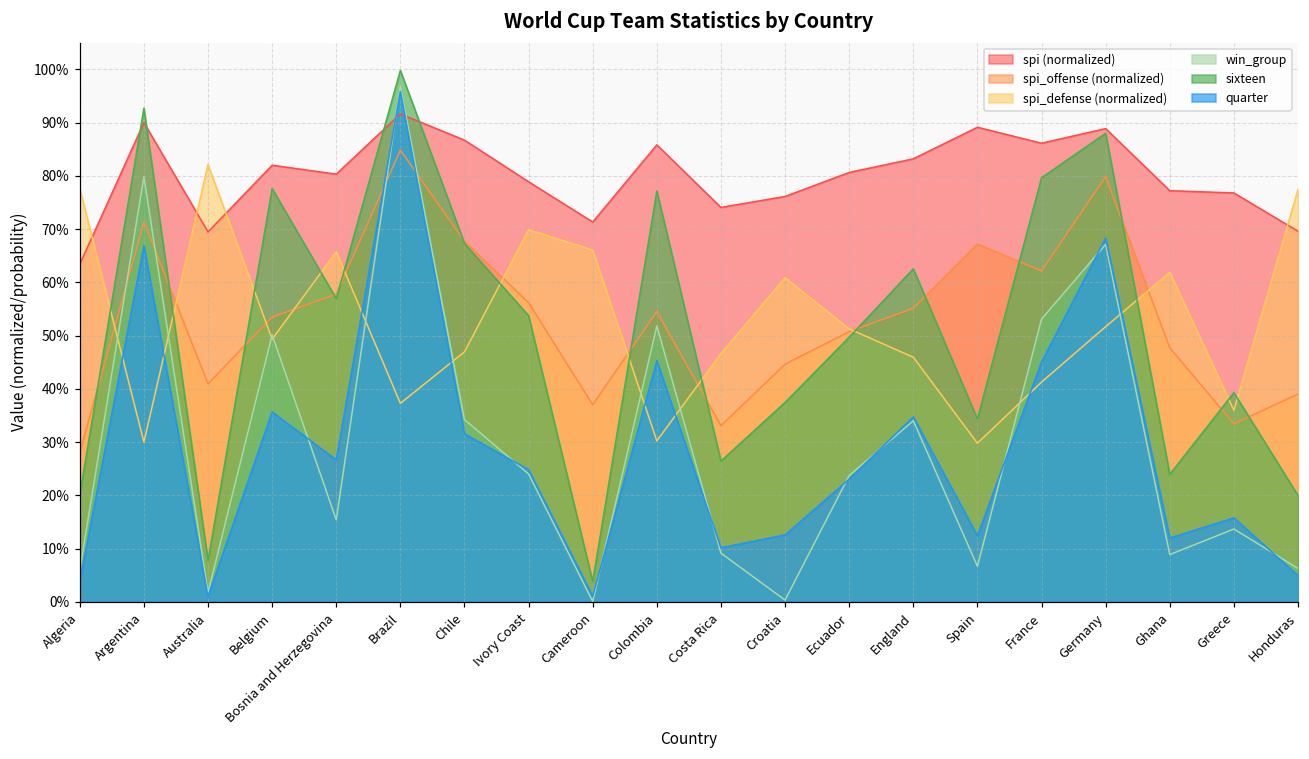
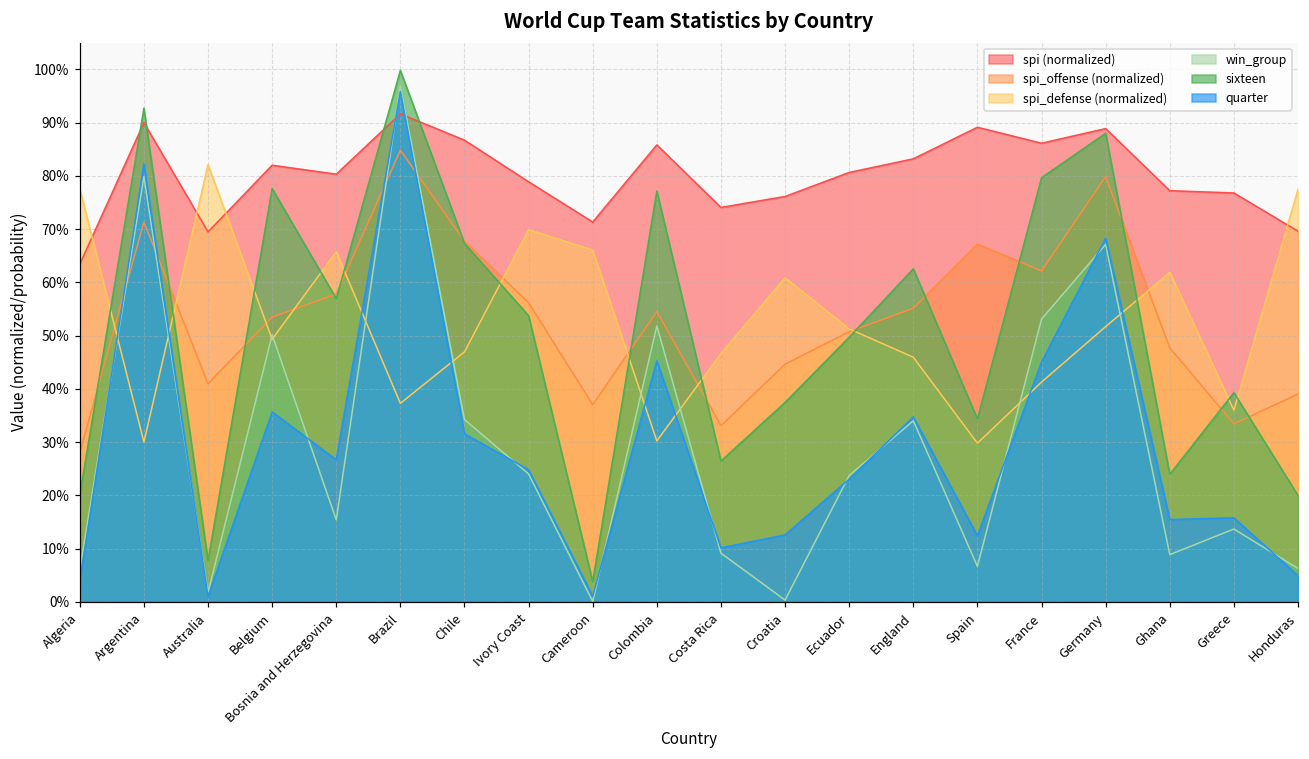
  {
    "win_group": {
      "Algeria": "6%",
      "Argentina": "80%",
      "Australia": "2%",
      "Belgium": "50%",
      "Bosnia and Herzegovina": "15%",
      "Brazil": "97%",
      "Chile": "34%",
      "Ivory Coast": "24%",
      "Cameroon": "0%",
      "Colombia": "52%",
      "Costa Rica": "9%",
      "Croatia": "0%",
      "Ecuador": "24%",
      "England": "34%",
      "Spain": "7%",
      "France": "53%",
      "Germany": "67%",
      "Ghana": "9%",
      "Greece": "14%",
      "Honduras": "6%"
    },
    "sixteen": {
      "Algeria": "20%",
      "Argentina": "93%",
      "Australia": "8%",
      "Belgium": "78%",
      "Bosnia and Herzegovina": "57%",
      "Brazil": "100%",
      "Ivory Coast": "54%",
      "Cameroon": "4%",
      "Colombia": "77%",
      "Costa Rica": "26%",
      "Croatia": "37%",
      "Ecuador": "50%",
      "England": "63%",
      "Spain": "34%",
      "France": "80%",
      "Germany": "88%",
      "Ghana": "24%",
      "Greece": "39%",
      "Honduras": "20%"
    },
    "quarter": {
      "Algeria": "4%",
-     "Argentina": "67%",
+     "Argentina": "82%",
      "Australia": "1%",
      "Belgium": "36%",
      "Bosnia and Herzegovina": "27%",
      "Brazil": "96%",
      "Chile": "32%",
      "Ivory Coast": "25%",
      "Cameroon": "1%",
      "Colombia": "45%",
      "Costa Rica": "10%",
      "Croatia": "13%",
      "Ecuador": "23%",
      "England": "35%",
      "Spain": "12%",
      "France": "45%",
      "Germany": "68%",
-     "Ghana": "12%",
+     "Ghana": "15%",
      "Greece": "16%",
      "Honduras": "5%"
    }
  }
